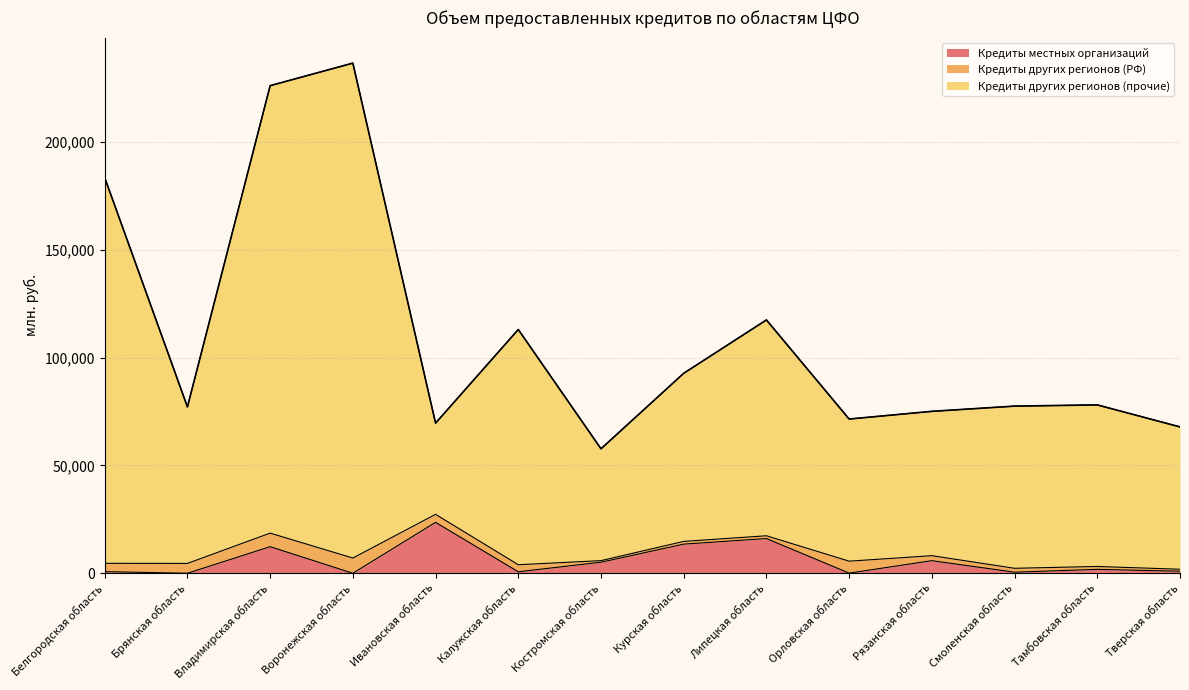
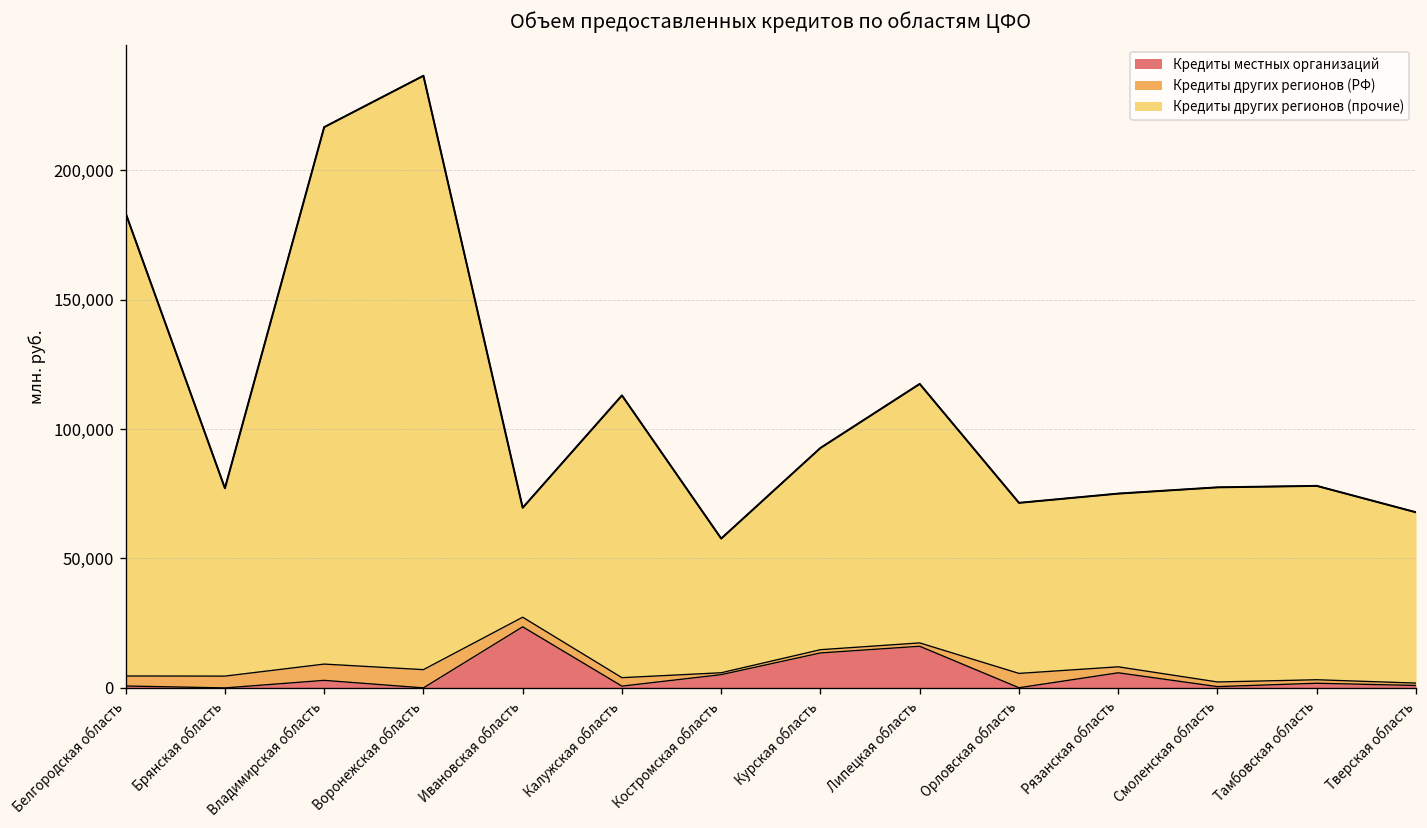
  {
    "Кредиты местных организаций": {
      "Белгородская область": "1,000",
      "Брянская область": "0",
-     "Владимирская область": "12,000",
+     "Владимирская область": "3,000",
      "Воронежская область": "0",
      "Ивановская область": "24,000",
      "Калужская область": "1,000",
      "Курская область": "14,000",
      "Липецкая область": "16,000",
      "Орловская область": "0",
      "Рязанская область": "6,000",
      "Смоленская область": "1,000",
      "Тамбовская область": "2,000"
    }
  }
